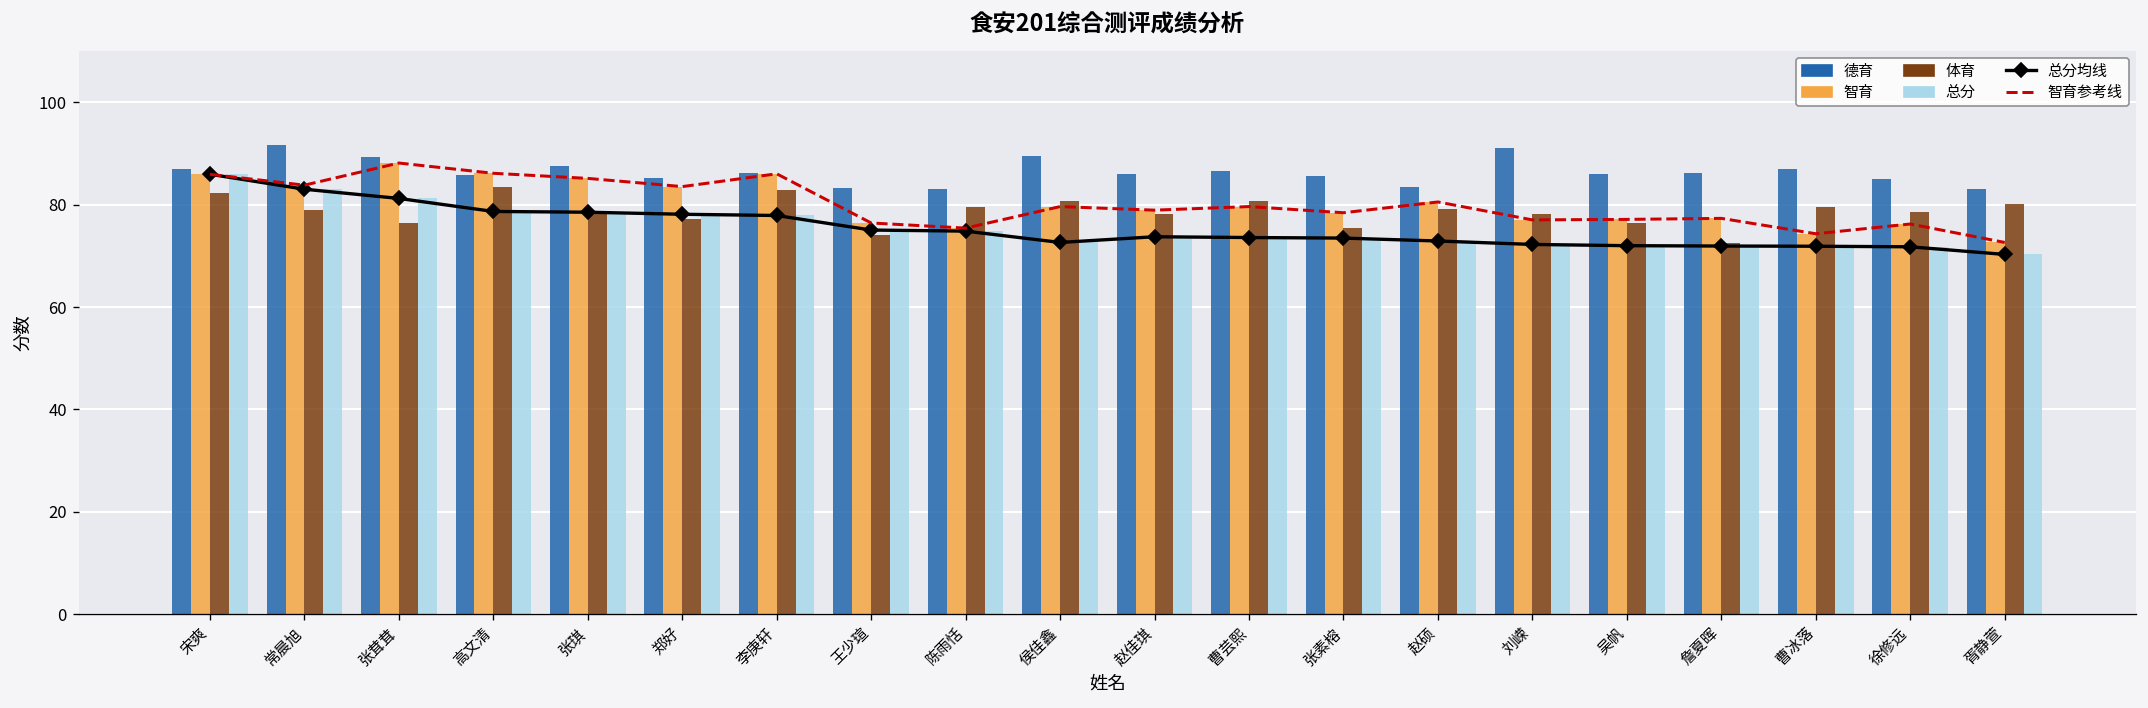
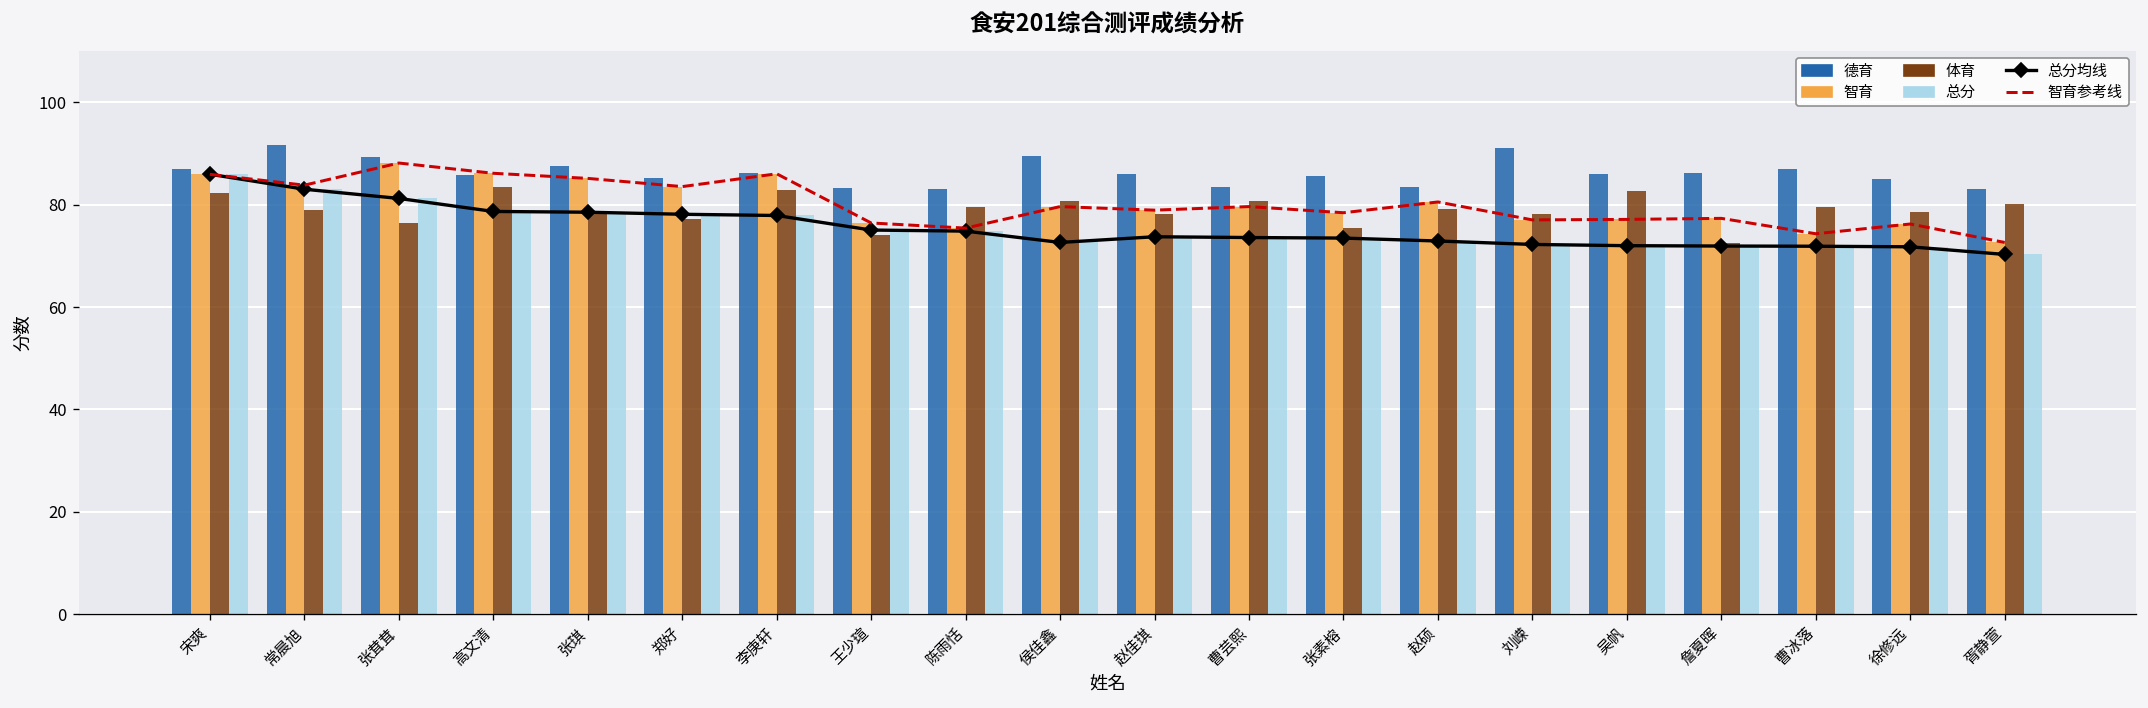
  {
    "德育": {
      "宋爽": 87,
      "常晨旭": 92,
      "张茸茸": 89,
      "高文清": 86,
      "张琪": 88,
      "郑好": 85,
      "李庚轩": 86,
      "王少瑄": 83,
      "陈雨恬": 83,
      "侯佳鑫": 89,
      "赵佳琪": 86,
-     "曹芸熙": 87,
+     "曹芸熙": 83,
      "张素榕": 86,
      "赵硕": 83,
      "刘嵘": 91,
      "吴帆": 86,
      "詹夏晖": 86,
      "曹冰落": 87,
      "徐修远": 85,
      "胥静萱": 83
    },
    "总分均线": {
      "常晨旭": 83,
      "张茸茸": 81,
      "高文清": 79,
      "张琪": 79,
      "郑好": 78,
      "李庚轩": 78,
      "王少瑄": 75,
      "侯佳鑫": 73,
      "赵佳琪": 74,
      "曹芸熙": 74,
      "张素榕": 73,
      "赵硕": 73,
      "刘嵘": 72,
      "吴帆": 72,
      "詹夏晖": 72,
      "曹冰落": 72,
      "徐修远": 72,
      "胥静萱": 70
    },
    "智育": {
      "宋爽": 86,
      "常晨旭": 84,
      "张茸茸": 88,
      "高文清": 86,
      "张琪": 85,
      "郑好": 84,
      "李庚轩": 86,
      "王少瑄": 76,
      "陈雨恬": 75,
      "侯佳鑫": 80,
      "赵佳琪": 79,
      "曹芸熙": 80,
      "张素榕": 78,
      "赵硕": 81,
      "刘嵘": 77,
      "吴帆": 77,
      "詹夏晖": 77,
      "曹冰落": 74,
      "徐修远": 76,
      "胥静萱": 73
    },
    "智育参考线": {
      "常晨旭": 84,
      "张茸茸": 88,
      "高文清": 86,
      "张琪": 85,
      "郑好": 84,
      "李庚轩": 86,
      "王少瑄": 76,
      "侯佳鑫": 80,
      "赵佳琪": 79,
      "曹芸熙": 80,
      "张素榕": 78,
      "赵硕": 81,
      "刘嵘": 77,
      "吴帆": 77,
      "詹夏晖": 77,
      "曹冰落": 74,
      "徐修远": 76,
      "胥静萱": 73
    },
    "体育": {
      "宋爽": 82,
      "常晨旭": 79,
      "张茸茸": 76,
      "高文清": 83,
      "张琪": 79,
      "郑好": 77,
      "李庚轩": 83,
      "王少瑄": 74,
      "陈雨恬": 80,
      "侯佳鑫": 81,
      "赵佳琪": 78,
      "曹芸熙": 81,
      "张素榕": 76,
      "赵硕": 79,
      "刘嵘": 78,
-     "吴帆": 76,
+     "吴帆": 83,
      "詹夏晖": 73,
      "曹冰落": 80,
      "徐修远": 79,
      "胥静萱": 80
    },
    "总分": {
      "宋爽": 86,
      "常晨旭": 83,
      "张茸茸": 81,
      "高文清": 79,
      "张琪": 79,
      "郑好": 78,
      "李庚轩": 78,
      "王少瑄": 75,
      "陈雨恬": 75,
      "侯佳鑫": 73,
      "赵佳琪": 74,
      "曹芸熙": 74,
      "张素榕": 73,
      "赵硕": 73,
      "刘嵘": 72,
      "吴帆": 72,
      "詹夏晖": 72,
      "曹冰落": 72,
      "徐修远": 72,
      "胥静萱": 70
    }
  }
